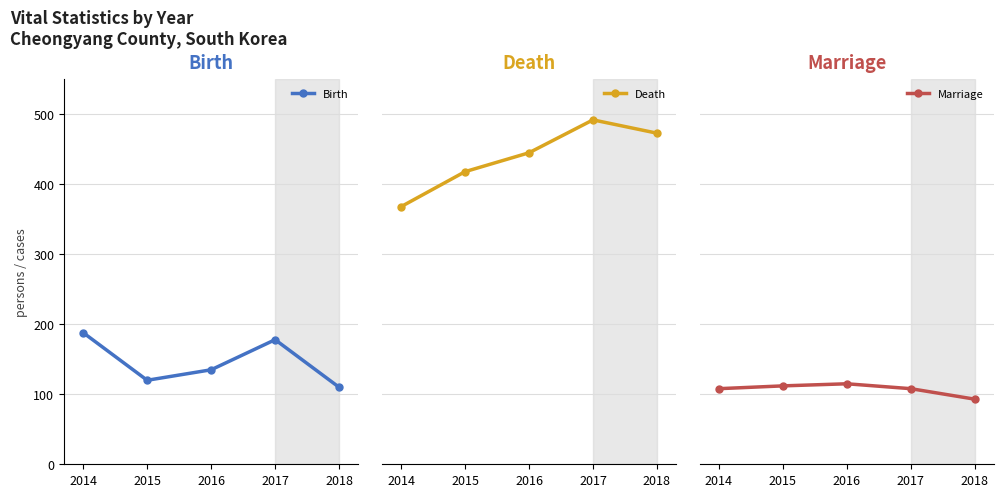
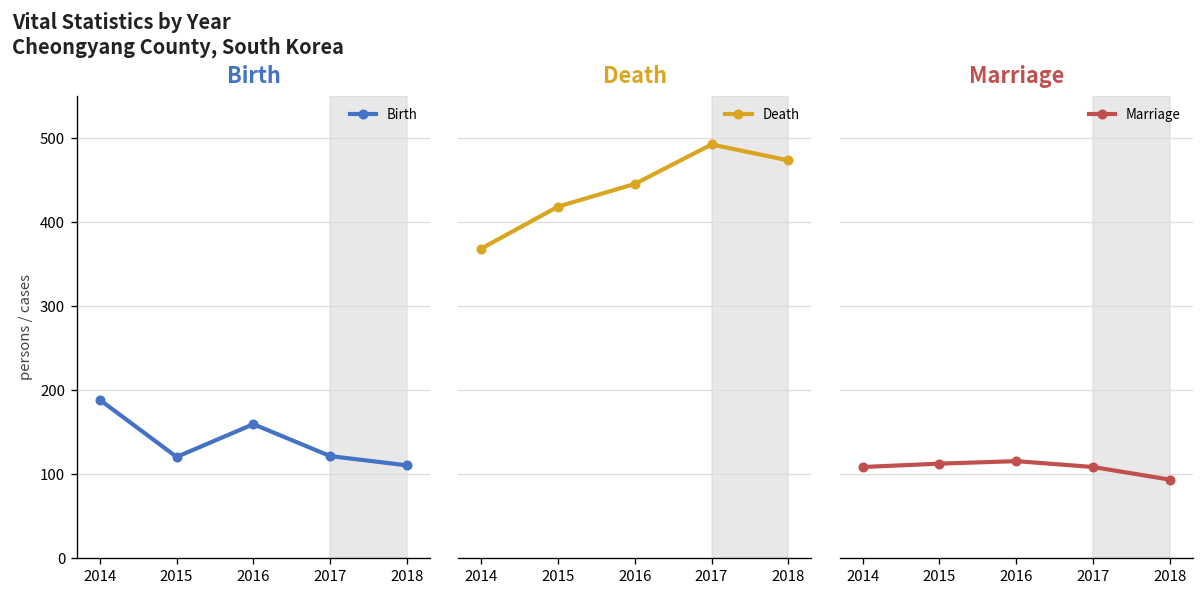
  {
    "Birth": {
      "2014": 190,
      "2015": 120,
-     "2016": 140,
-     "2017": 180,
+     "2016": 160,
+     "2017": 120,
      "2018": 110
    }
  }
